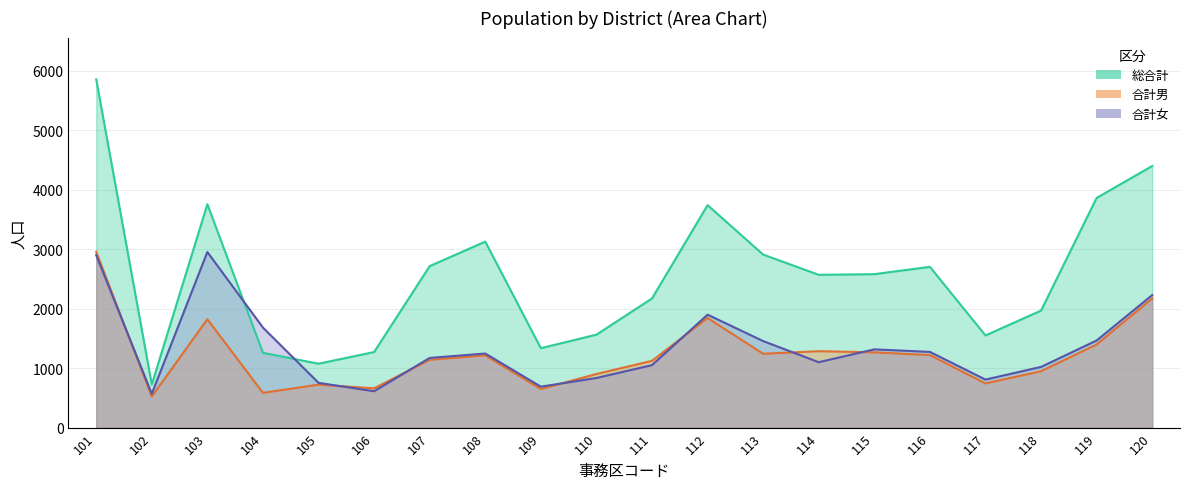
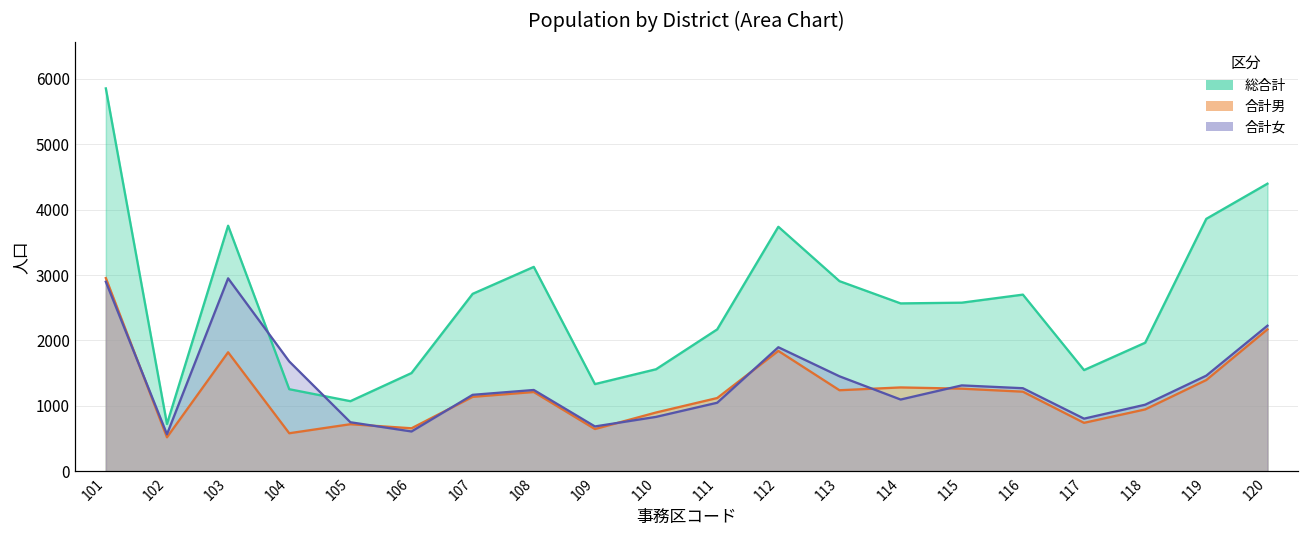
  {
    "総合計": {
      "101": 5900,
      "102": 700,
      "103": 3800,
      "104": 1300,
      "105": 1100,
-     "106": 1300,
+     "106": 1500,
      "107": 2700,
      "108": 3100,
      "109": 1300,
      "110": 1600,
      "111": 2200,
      "112": 3700,
      "113": 2900,
      "114": 2600,
      "115": 2600,
      "116": 2700,
      "117": 1500,
      "118": 2000,
      "119": 3900,
      "120": 4400
    },
    "合計男": {
      "101": 3000,
      "102": 500,
      "103": 1800,
      "104": 600,
      "106": 700,
      "110": 900,
      "111": 1100,
      "112": 1800,
      "113": 1200,
      "114": 1300,
      "115": 1300,
      "116": 1200,
      "117": 700,
      "118": 900,
      "119": 1400,
      "120": 2200
    },
    "合計女": {
      "101": 2900,
      "102": 600,
      "103": 3000,
      "104": 1700,
      "106": 600,
      "110": 800,
      "111": 1000,
      "112": 1900,
      "113": 1500,
      "114": 1100,
      "115": 1300,
      "116": 1300,
      "117": 800,
      "118": 1000,
      "119": 1500,
      "120": 2200
    }
  }
